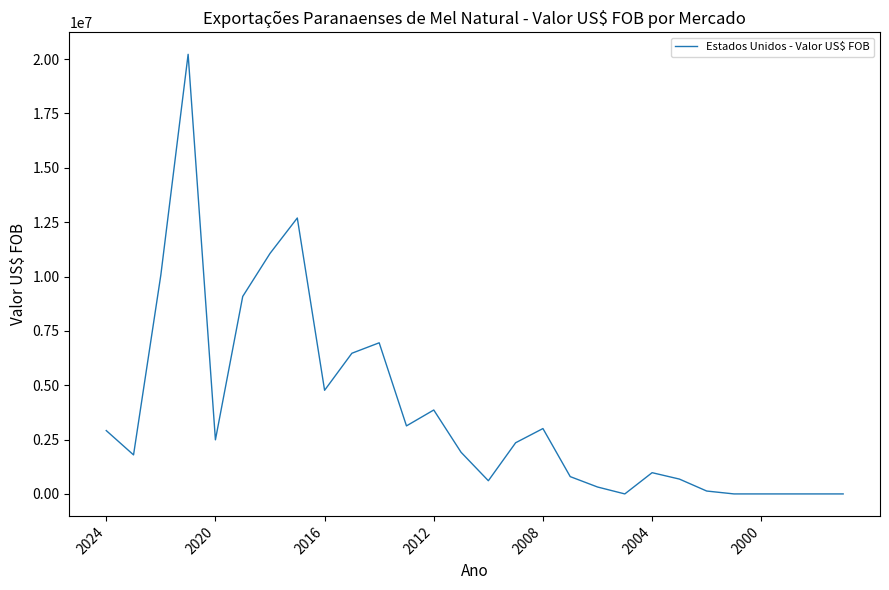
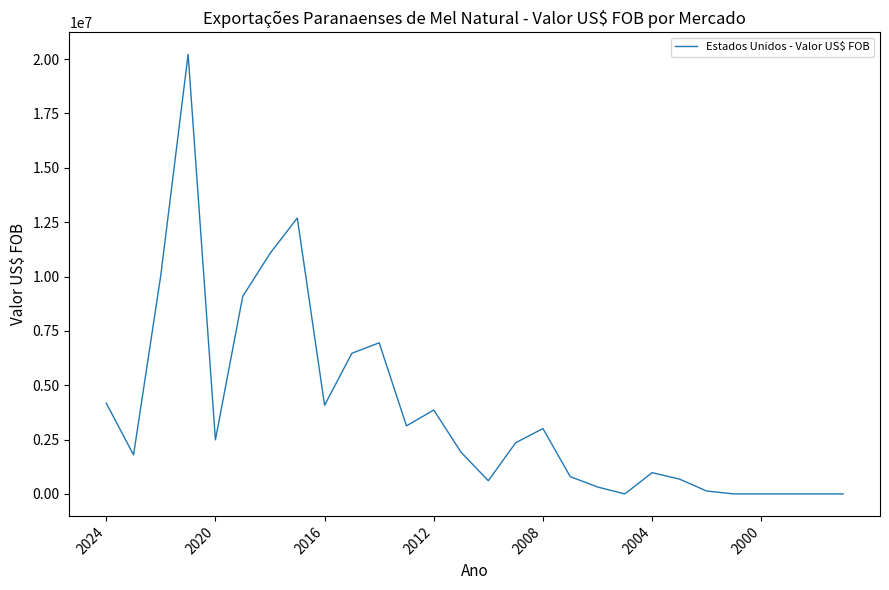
  {
-   "2024": 2900000,
+   "2024": 4200000,
    "2020": 2500000,
-   "2016": 4800000,
+   "2016": 4100000,
    "2012": 3900000,
    "2008": 3000000,
    "2004": 1000000,
    "2000": 0
  }
